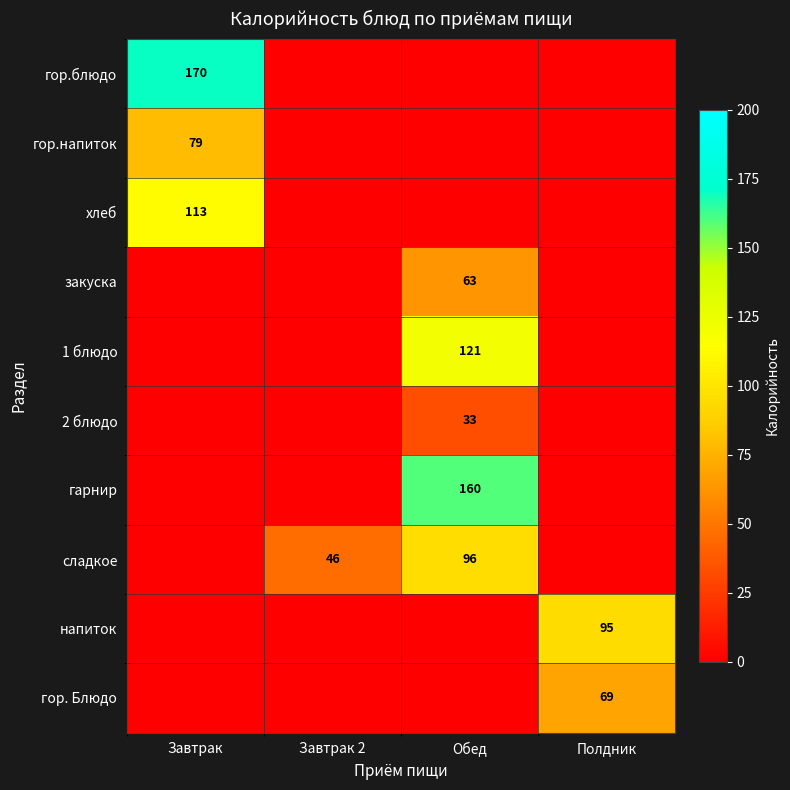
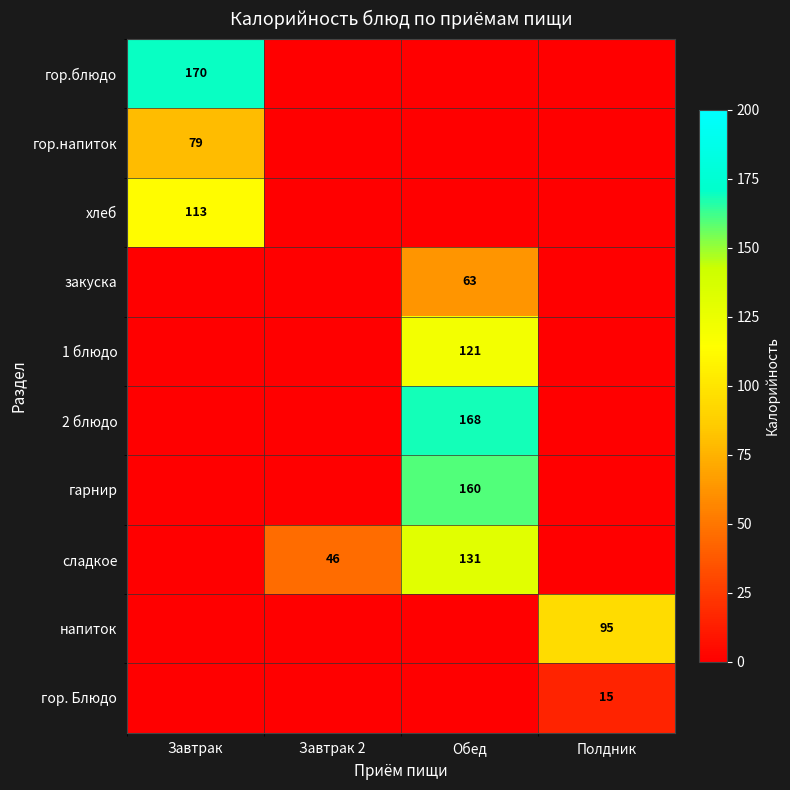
  {
    "гор.блюдо": {
      "Завтрак": 170
    },
    "гор.напиток": {
      "Завтрак": 79
    },
    "хлеб": {
      "Завтрак": 113
    },
    "закуска": {
      "Обед": 63
    },
    "1 блюдо": {
      "Обед": 121
    },
    "2 блюдо": {
-     "Обед": 33
+     "Обед": 168
    },
    "гарнир": {
      "Обед": 160
    },
    "сладкое": {
      "Завтрак 2": 46,
-     "Обед": 96
+     "Обед": 131
    },
    "напиток": {
      "Полдник": 95
    },
    "гор. Блюдо": {
-     "Полдник": 69
+     "Полдник": 15
    }
  }
